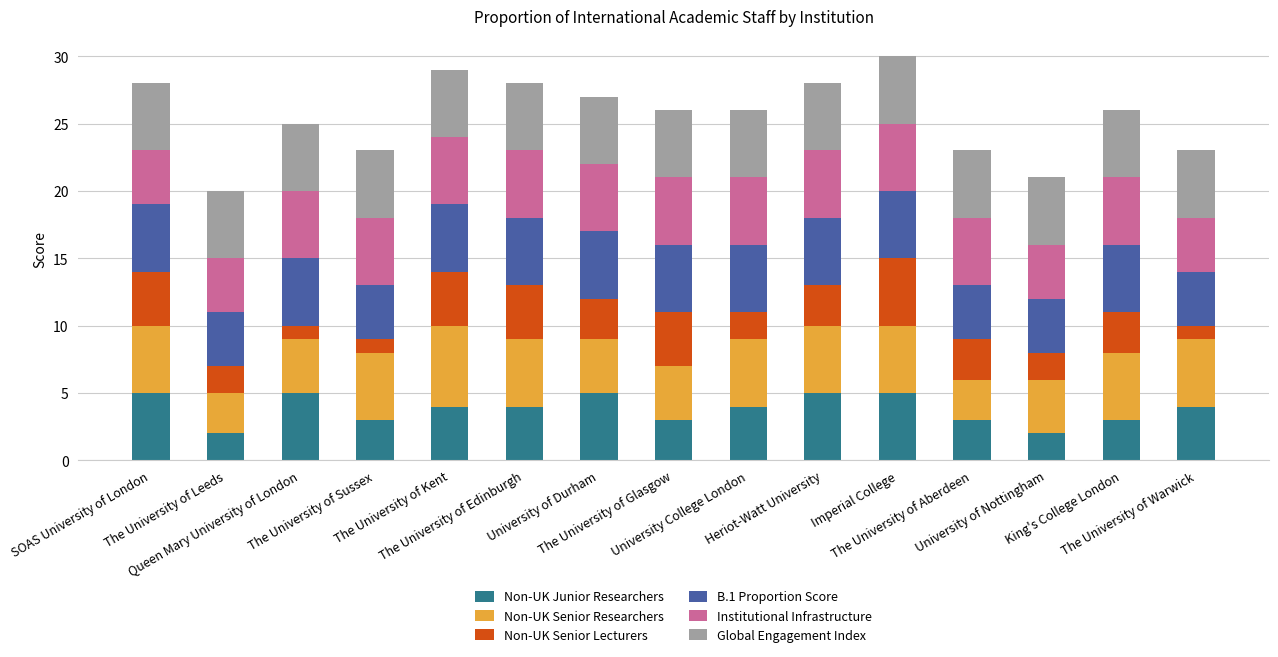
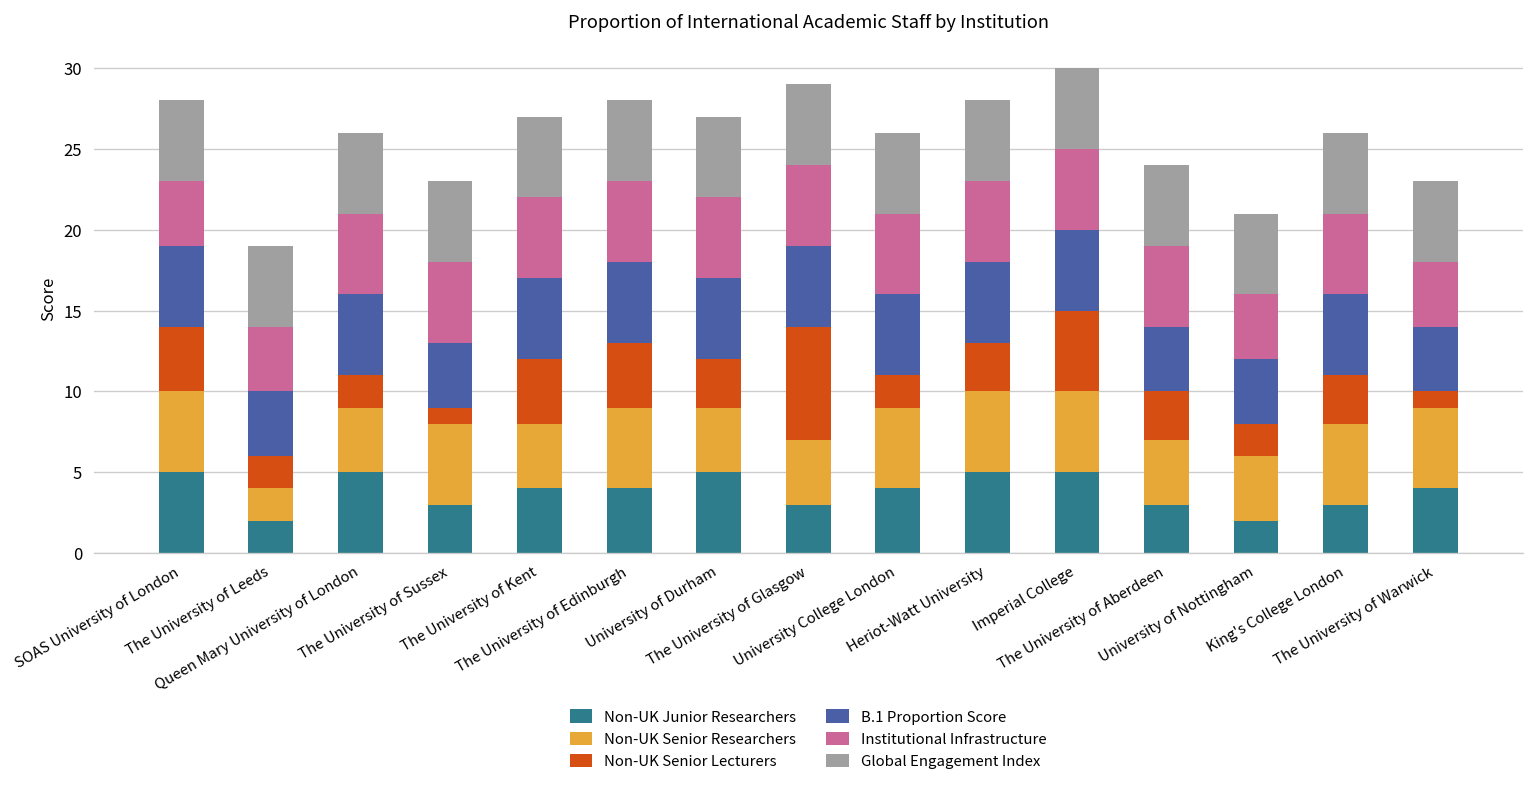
  {
    "Non-UK Senior Researchers": {
      "SOAS University of London": 5,
-     "The University of Leeds": 3,
+     "The University of Leeds": 2,
      "Queen Mary University of London": 4,
      "The University of Sussex": 5,
-     "The University of Kent": 6,
+     "The University of Kent": 4,
      "The University of Edinburgh": 5,
      "University of Durham": 4,
      "The University of Glasgow": 4,
      "University College London": 5,
      "Heriot-Watt University": 5,
      "Imperial College": 5,
-     "The University of Aberdeen": 3,
+     "The University of Aberdeen": 4,
      "University of Nottingham": 4,
      "King's College London": 5,
      "The University of Warwick": 5
    },
    "Non-UK Senior Lecturers": {
      "SOAS University of London": 4,
      "The University of Leeds": 2,
-     "Queen Mary University of London": 1,
+     "Queen Mary University of London": 2,
      "The University of Sussex": 1,
      "The University of Kent": 4,
      "The University of Edinburgh": 4,
      "University of Durham": 3,
-     "The University of Glasgow": 4,
+     "The University of Glasgow": 7,
      "University College London": 2,
      "Heriot-Watt University": 3,
      "Imperial College": 5,
      "The University of Aberdeen": 3,
      "University of Nottingham": 2,
      "King's College London": 3,
      "The University of Warwick": 1
    },
    "Institutional Infrastructure": {
      "SOAS University of London": 4,
      "The University of Leeds": 4,
      "Queen Mary University of London": 5,
      "The University of Sussex": 5,
      "The University of Kent": 5,
      "The University of Edinburgh": 5,
      "University of Durham": 5,
      "The University of Glasgow": 5,
      "University College London": 5,
      "Heriot-Watt University": 5,
      "Imperial College": 5,
      "The University of Aberdeen": 5,
      "University of Nottingham": 4,
      "King's College London": 5,
      "The University of Warwick": 4
    },
    "Global Engagement Index": {
      "SOAS University of London": 5,
      "The University of Leeds": 5,
      "Queen Mary University of London": 5,
      "The University of Sussex": 5,
      "The University of Kent": 5,
      "The University of Edinburgh": 5,
      "University of Durham": 5,
      "The University of Glasgow": 5,
      "University College London": 5,
      "Heriot-Watt University": 5,
      "Imperial College": 5,
      "The University of Aberdeen": 5,
      "University of Nottingham": 5,
      "King's College London": 5,
      "The University of Warwick": 5
    }
  }
